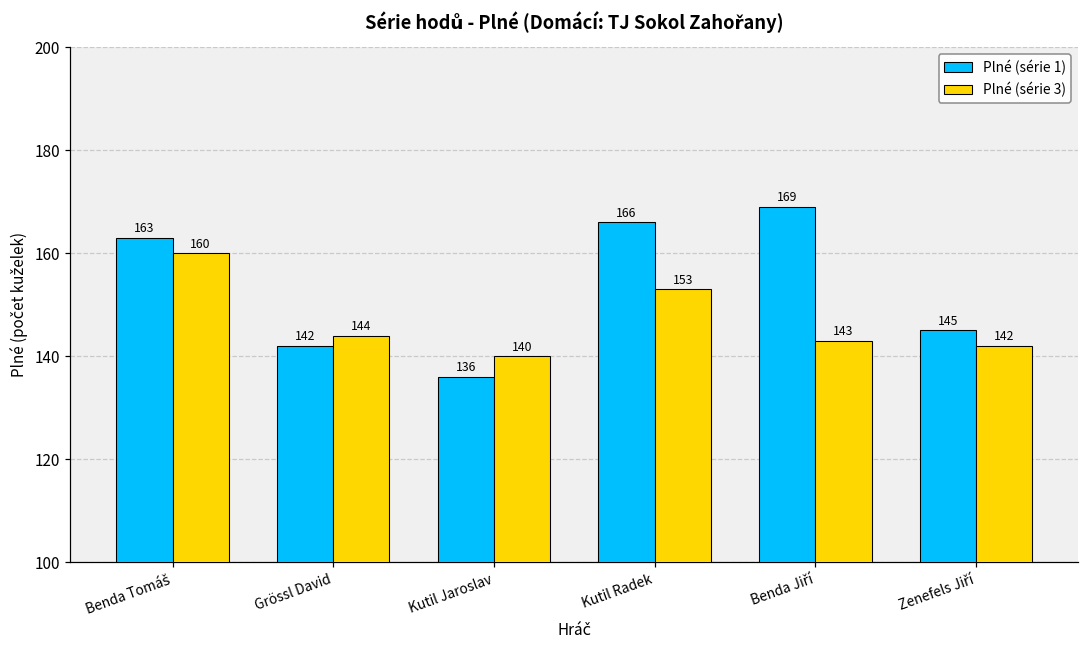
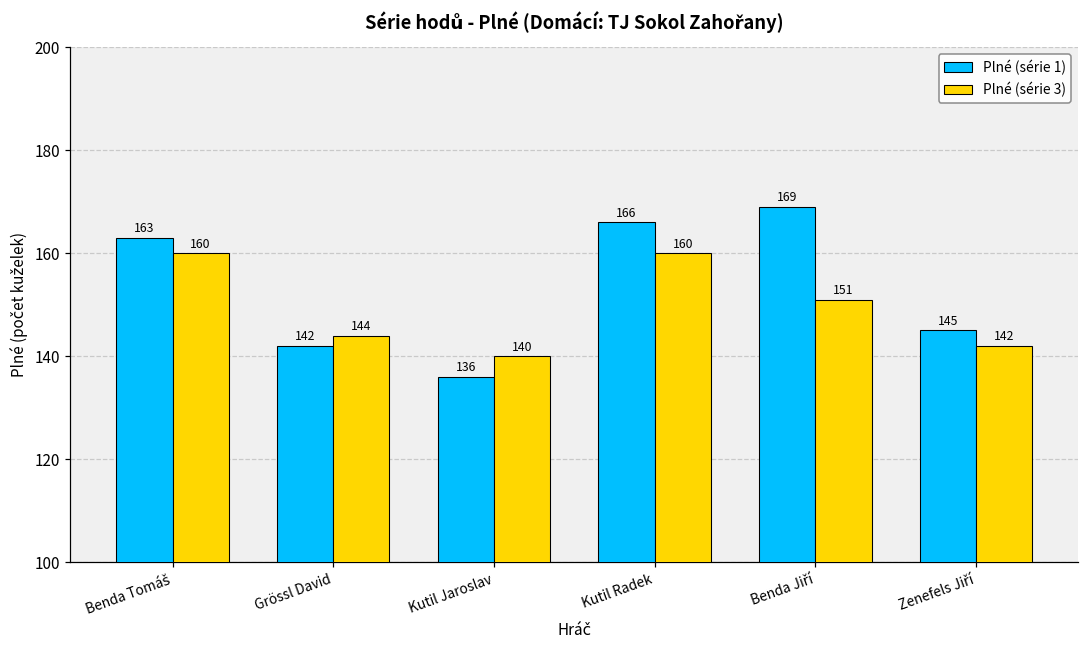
  {
    "Plné (série 1)": {
      "Benda Tomáš": 163,
      "Grössl David": 142,
      "Kutil Jaroslav": 136,
      "Kutil Radek": 166,
      "Benda Jiří": 169,
      "Zenefels Jiří": 145
    },
    "Plné (série 3)": {
      "Benda Tomáš": 160,
      "Grössl David": 144,
      "Kutil Jaroslav": 140,
-     "Kutil Radek": 153,
-     "Benda Jiří": 143,
+     "Kutil Radek": 160,
+     "Benda Jiří": 151,
      "Zenefels Jiří": 142
    }
  }
